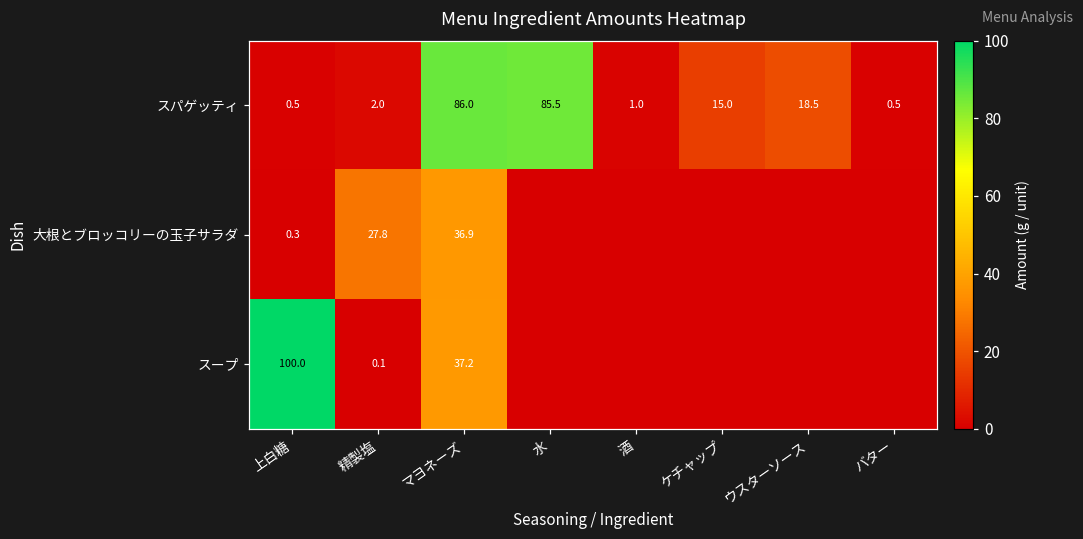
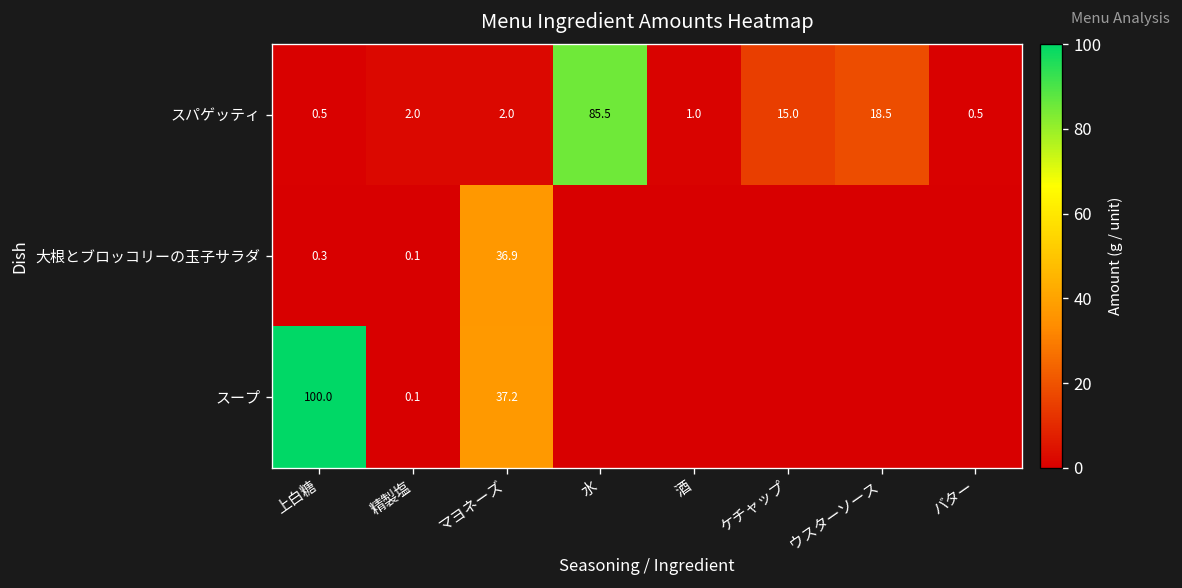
  {
    "スパゲッティ": {
      "上白糖": 0.5,
      "精製塩": 2.0,
-     "マヨネーズ": 86.0,
+     "マヨネーズ": 2.0,
      "水": 85.5,
      "酒": 1.0,
      "ケチャップ": 15.0,
      "ウスターソース": 18.5,
      "バター": 0.5
    },
    "大根とブロッコリーの玉子サラダ": {
      "上白糖": 0.3,
-     "精製塩": 27.8,
+     "精製塩": 0.1,
      "マヨネーズ": 36.9
    },
    "スープ": {
      "上白糖": 100.0,
      "精製塩": 0.1,
      "マヨネーズ": 37.2
    }
  }
